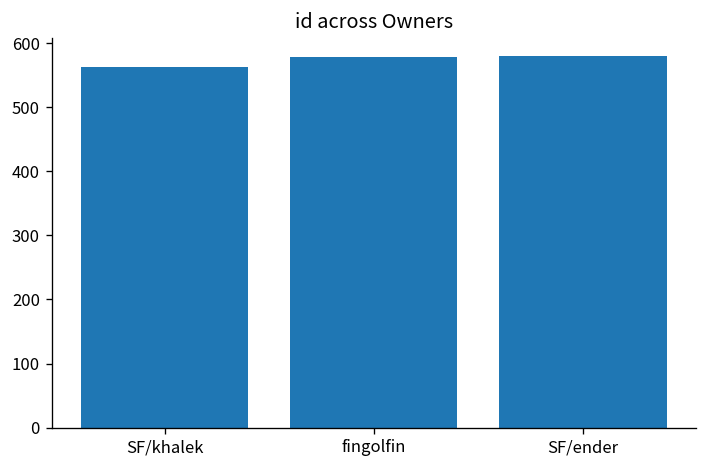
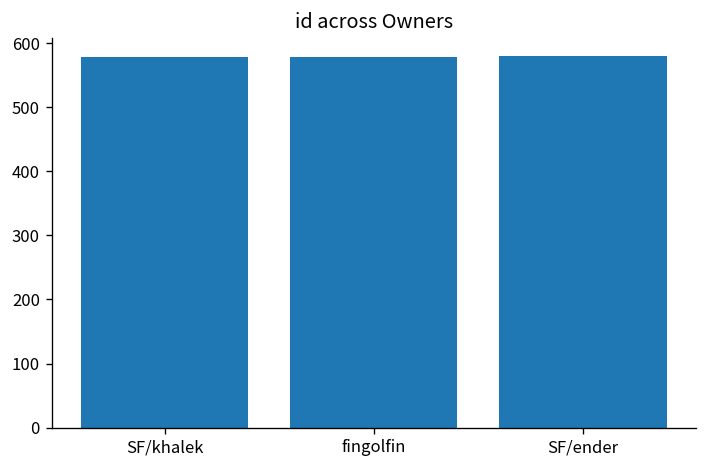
  {
-   "SF/khalek": 560,
+   "SF/khalek": 580,
    "fingolfin": 580,
    "SF/ender": 580
  }
